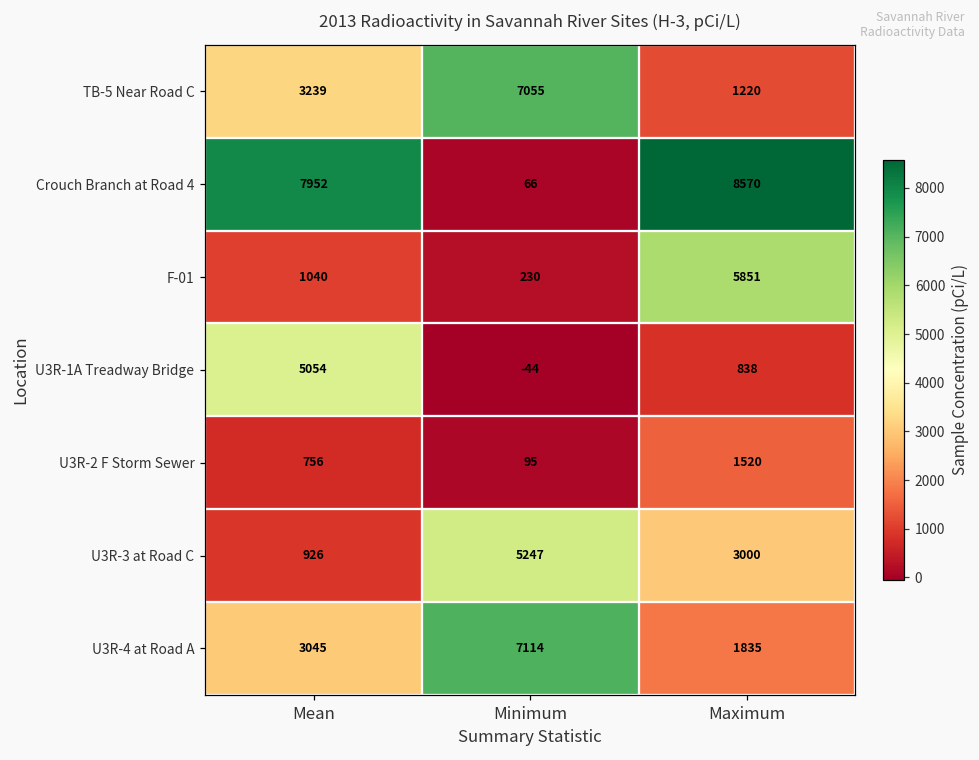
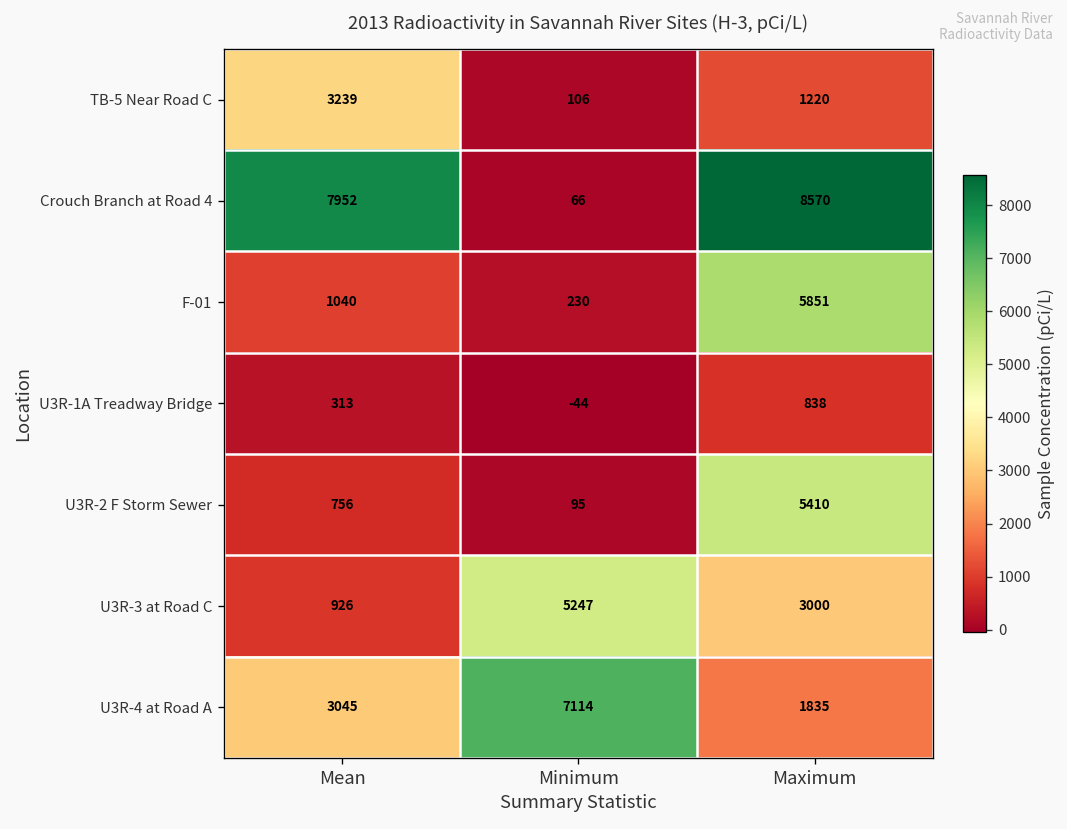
  {
    "TB-5 Near Road C": {
      "Mean": 3239,
-     "Minimum": 7055,
+     "Minimum": 106,
      "Maximum": 1220
    },
    "Crouch Branch at Road 4": {
      "Mean": 7952,
      "Minimum": 66,
      "Maximum": 8570
    },
    "F-01": {
      "Mean": 1040,
      "Minimum": 230,
      "Maximum": 5851
    },
    "U3R-1A Treadway Bridge": {
-     "Mean": 5054,
+     "Mean": 313,
      "Minimum": -44,
      "Maximum": 838
    },
    "U3R-2 F Storm Sewer": {
      "Mean": 756,
      "Minimum": 95,
-     "Maximum": 1520
+     "Maximum": 5410
    },
    "U3R-3 at Road C": {
      "Mean": 926,
      "Minimum": 5247,
      "Maximum": 3000
    },
    "U3R-4 at Road A": {
      "Mean": 3045,
      "Minimum": 7114,
      "Maximum": 1835
    }
  }
